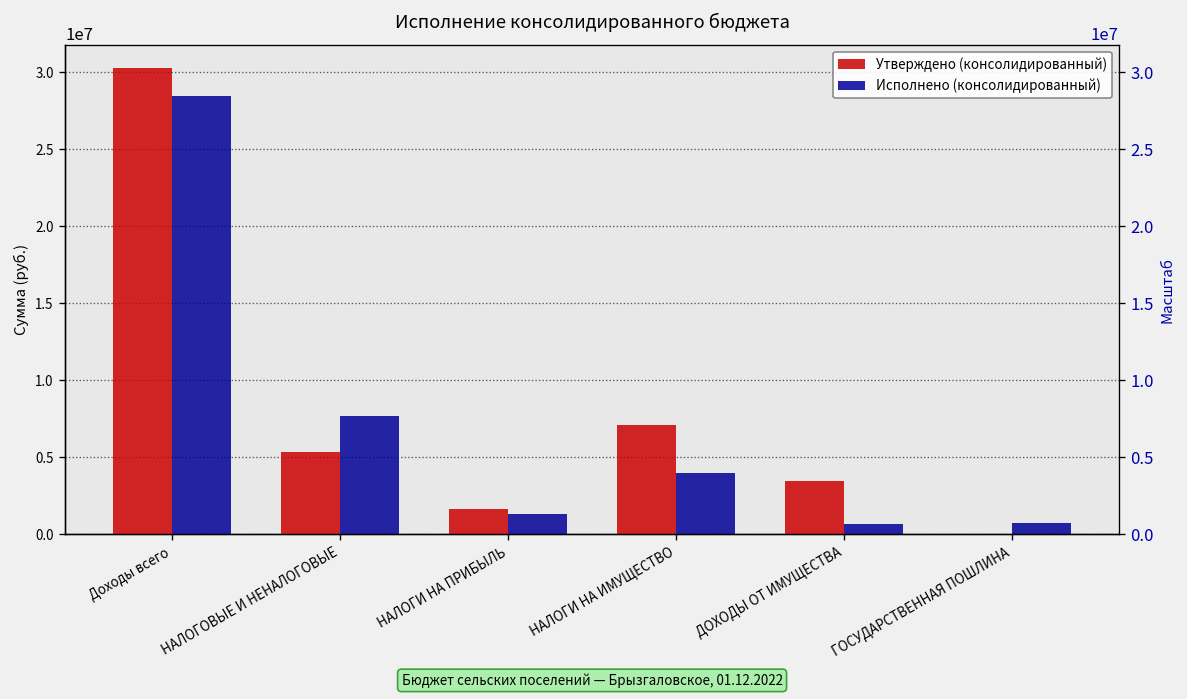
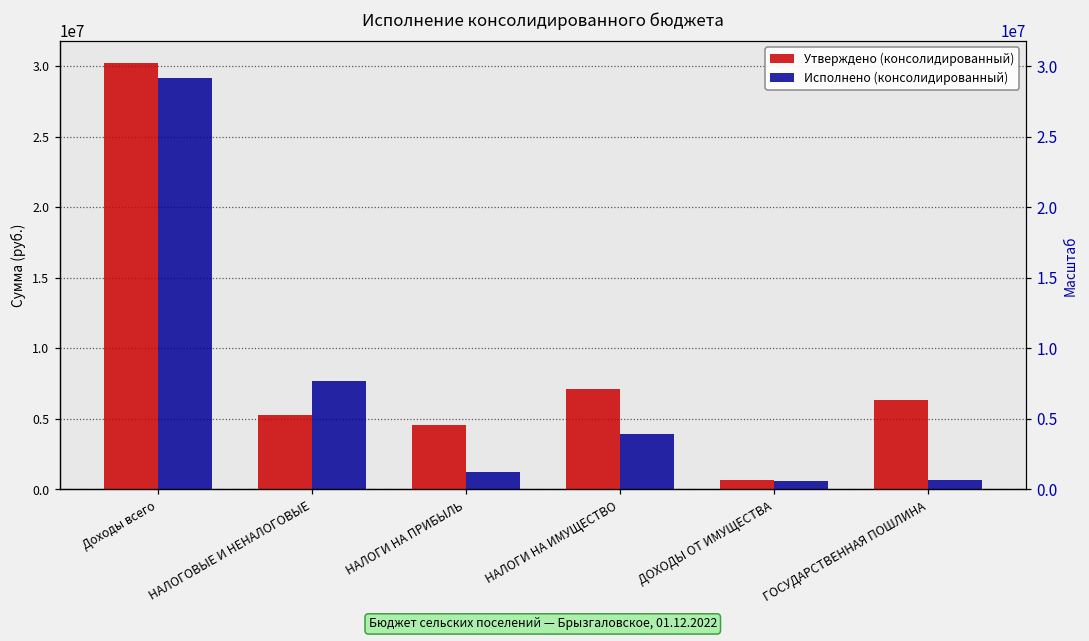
  {
    "Утверждено (консолидированный)": {
      "Доходы всего": 30200000,
      "НАЛОГОВЫЕ И НЕНАЛОГОВЫЕ": 5300000,
-     "НАЛОГИ НА ПРИБЫЛЬ": 1600000,
+     "НАЛОГИ НА ПРИБЫЛЬ": 4500000,
      "НАЛОГИ НА ИМУЩЕСТВО": 7100000,
-     "ДОХОДЫ ОТ ИМУЩЕСТВА": 3400000,
-     "ГОСУДАРСТВЕННАЯ ПОШЛИНА": 0
+     "ДОХОДЫ ОТ ИМУЩЕСТВА": 700000,
+     "ГОСУДАРСТВЕННАЯ ПОШЛИНА": 6300000
    },
    "Исполнено (консолидированный)": {
-     "Доходы всего": 28400000,
+     "Доходы всего": 29200000,
      "НАЛОГОВЫЕ И НЕНАЛОГОВЫЕ": 7700000,
      "НАЛОГИ НА ПРИБЫЛЬ": 1300000,
      "НАЛОГИ НА ИМУЩЕСТВО": 3900000,
      "ДОХОДЫ ОТ ИМУЩЕСТВА": 600000,
      "ГОСУДАРСТВЕННАЯ ПОШЛИНА": 700000
    }
  }
